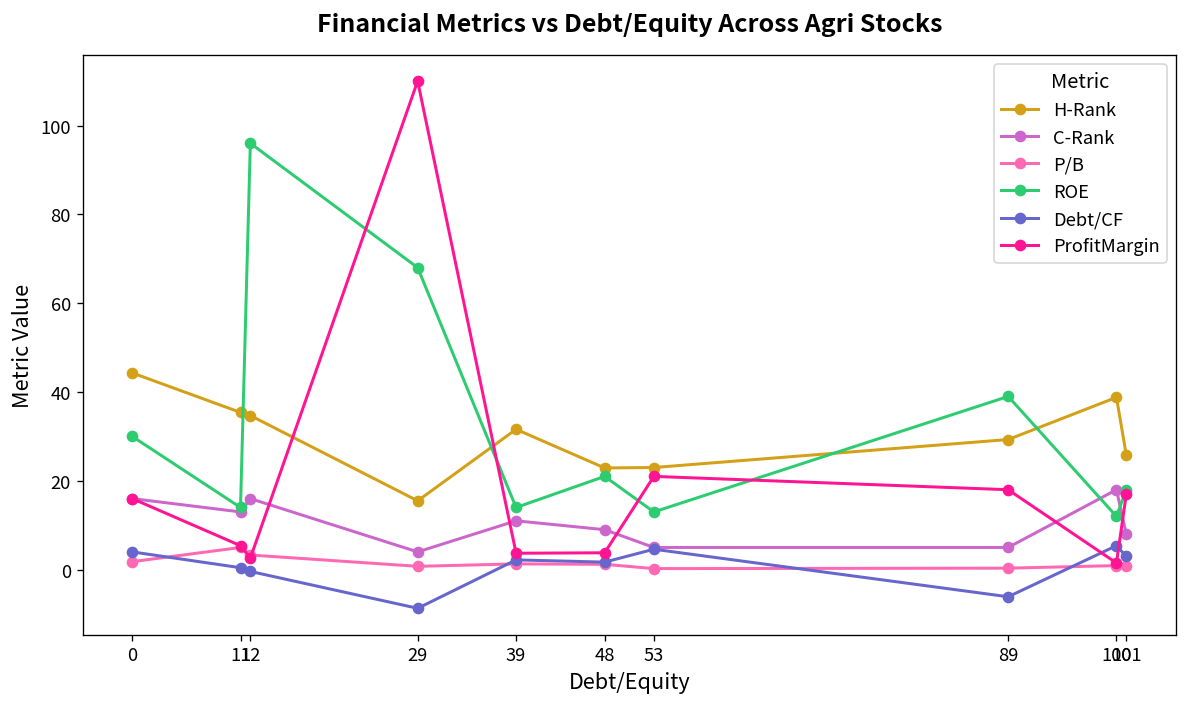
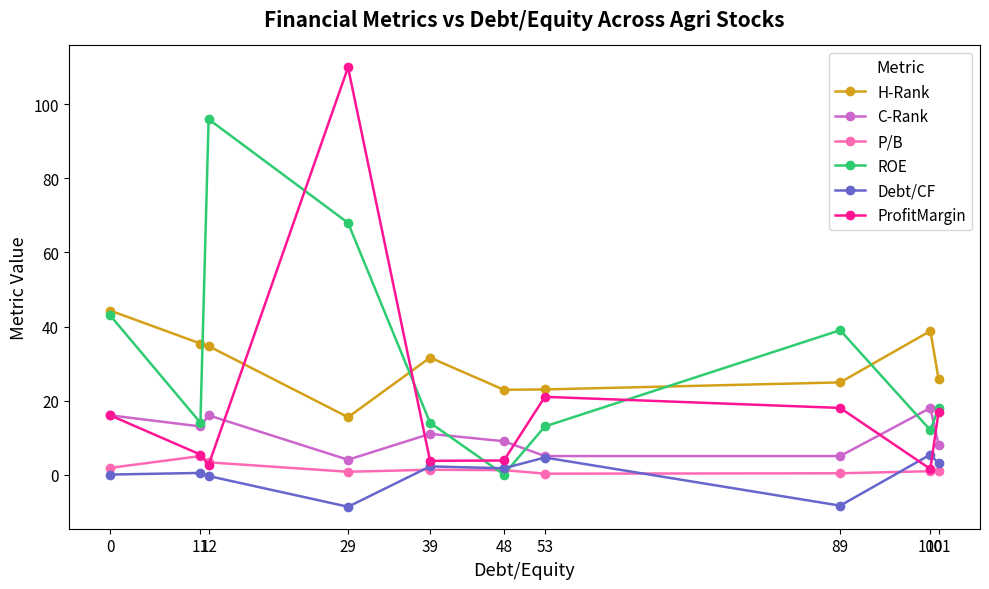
  {
    "H-Rank": {
      "0": 44,
      "29": 16,
      "39": 32,
      "48": 23,
      "53": 23,
-     "89": 29
+     "89": 25
    },
    "ROE": {
-     "0": 30,
+     "0": 43,
      "29": 68,
      "39": 14,
-     "48": 21,
+     "48": 0,
      "53": 13,
      "89": 39
    },
    "Debt/CF": {
-     "0": 4,
+     "0": 0,
      "29": -9,
      "39": 2,
-     "89": -6
+     "89": -8
    },
    "ProfitMargin": {
      "29": 110,
      "39": 4,
      "48": 4,
      "53": 21,
      "89": 18
    }
  }
